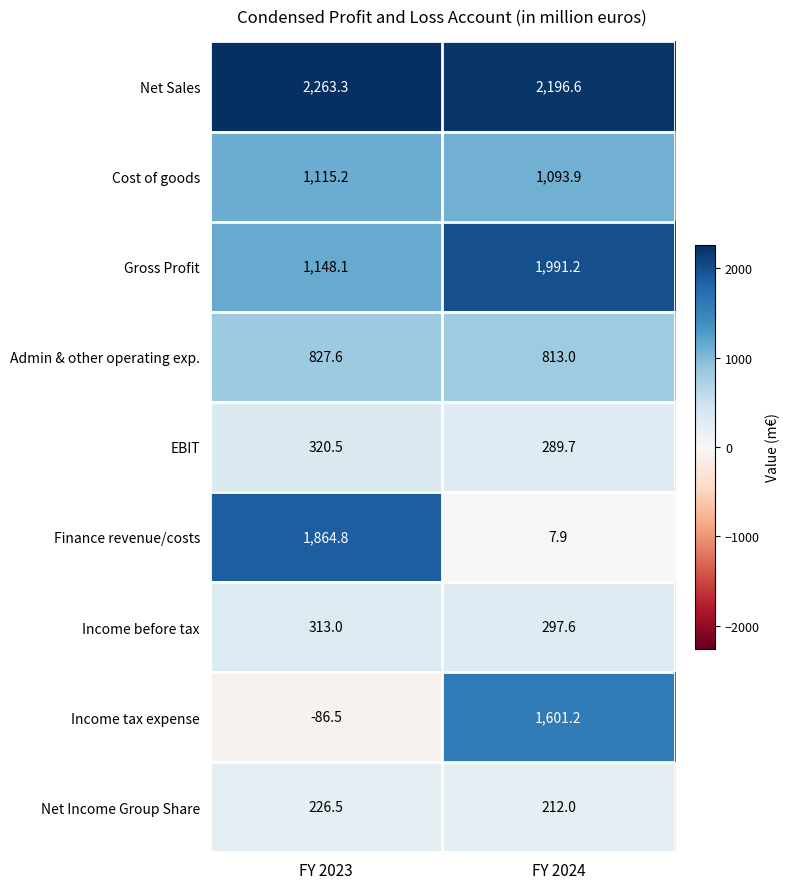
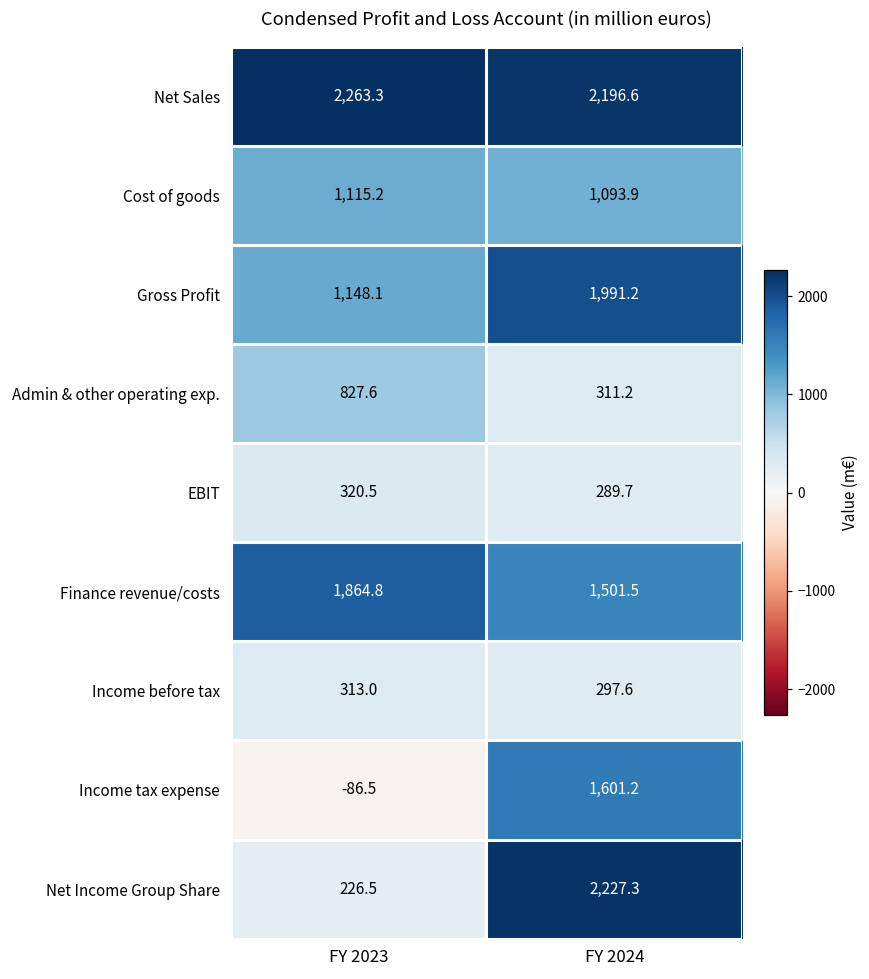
  {
    "Net Sales": {
      "FY 2023": "2,263.3",
      "FY 2024": "2,196.6"
    },
    "Cost of goods": {
      "FY 2023": "1,115.2",
      "FY 2024": "1,093.9"
    },
    "Gross Profit": {
      "FY 2023": "1,148.1",
      "FY 2024": "1,991.2"
    },
    "Admin & other operating exp.": {
      "FY 2023": "827.6",
-     "FY 2024": "813.0"
+     "FY 2024": "311.2"
    },
    "EBIT": {
      "FY 2023": "320.5",
      "FY 2024": "289.7"
    },
    "Finance revenue/costs": {
      "FY 2023": "1,864.8",
-     "FY 2024": "7.9"
+     "FY 2024": "1,501.5"
    },
    "Income before tax": {
      "FY 2023": "313.0",
      "FY 2024": "297.6"
    },
    "Income tax expense": {
      "FY 2023": "-86.5",
      "FY 2024": "1,601.2"
    },
    "Net Income Group Share": {
      "FY 2023": "226.5",
-     "FY 2024": "212.0"
+     "FY 2024": "2,227.3"
    }
  }
